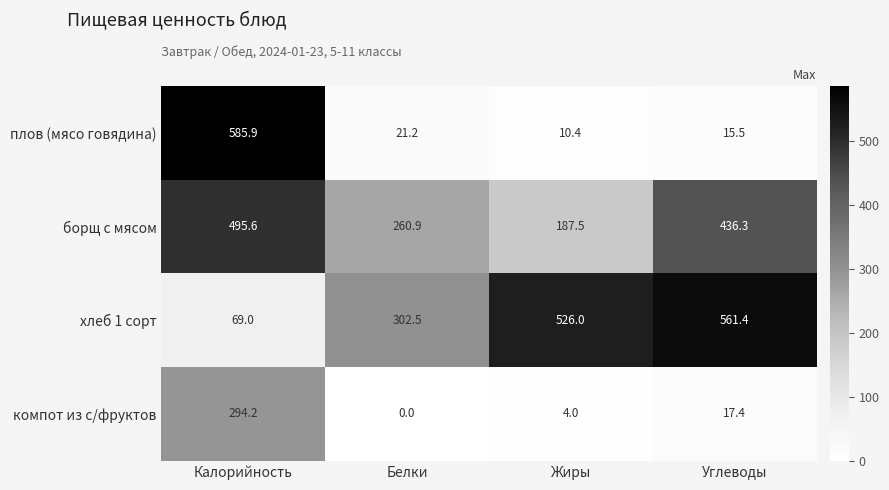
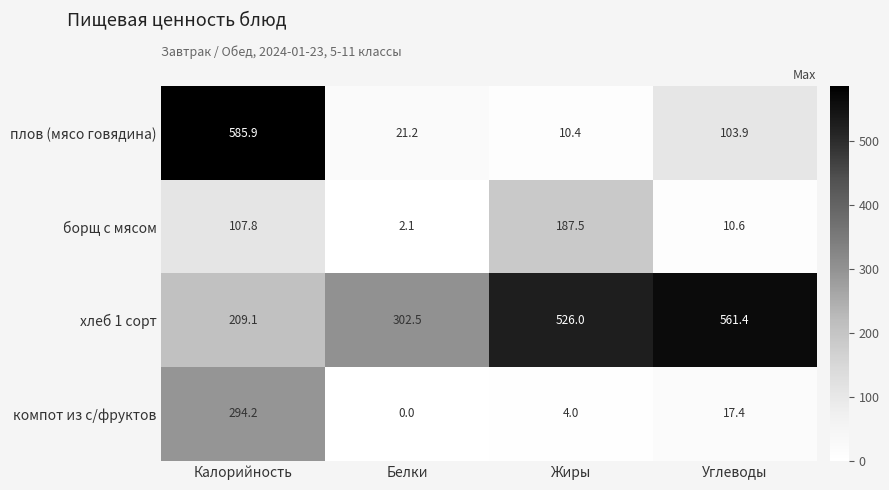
  {
    "плов (мясо говядина)": {
      "Калорийность": 585.9,
      "Белки": 21.2,
      "Жиры": 10.4,
-     "Углеводы": 15.5
+     "Углеводы": 103.9
    },
    "борщ с мясом": {
-     "Калорийность": 495.6,
-     "Белки": 260.9,
+     "Калорийность": 107.8,
+     "Белки": 2.1,
      "Жиры": 187.5,
-     "Углеводы": 436.3
+     "Углеводы": 10.6
    },
    "хлеб 1 сорт": {
-     "Калорийность": 69.0,
+     "Калорийность": 209.1,
      "Белки": 302.5,
      "Жиры": 526.0,
      "Углеводы": 561.4
    },
    "компот из с/фруктов": {
      "Калорийность": 294.2,
      "Белки": 0.0,
      "Жиры": 4.0,
      "Углеводы": 17.4
    }
  }
